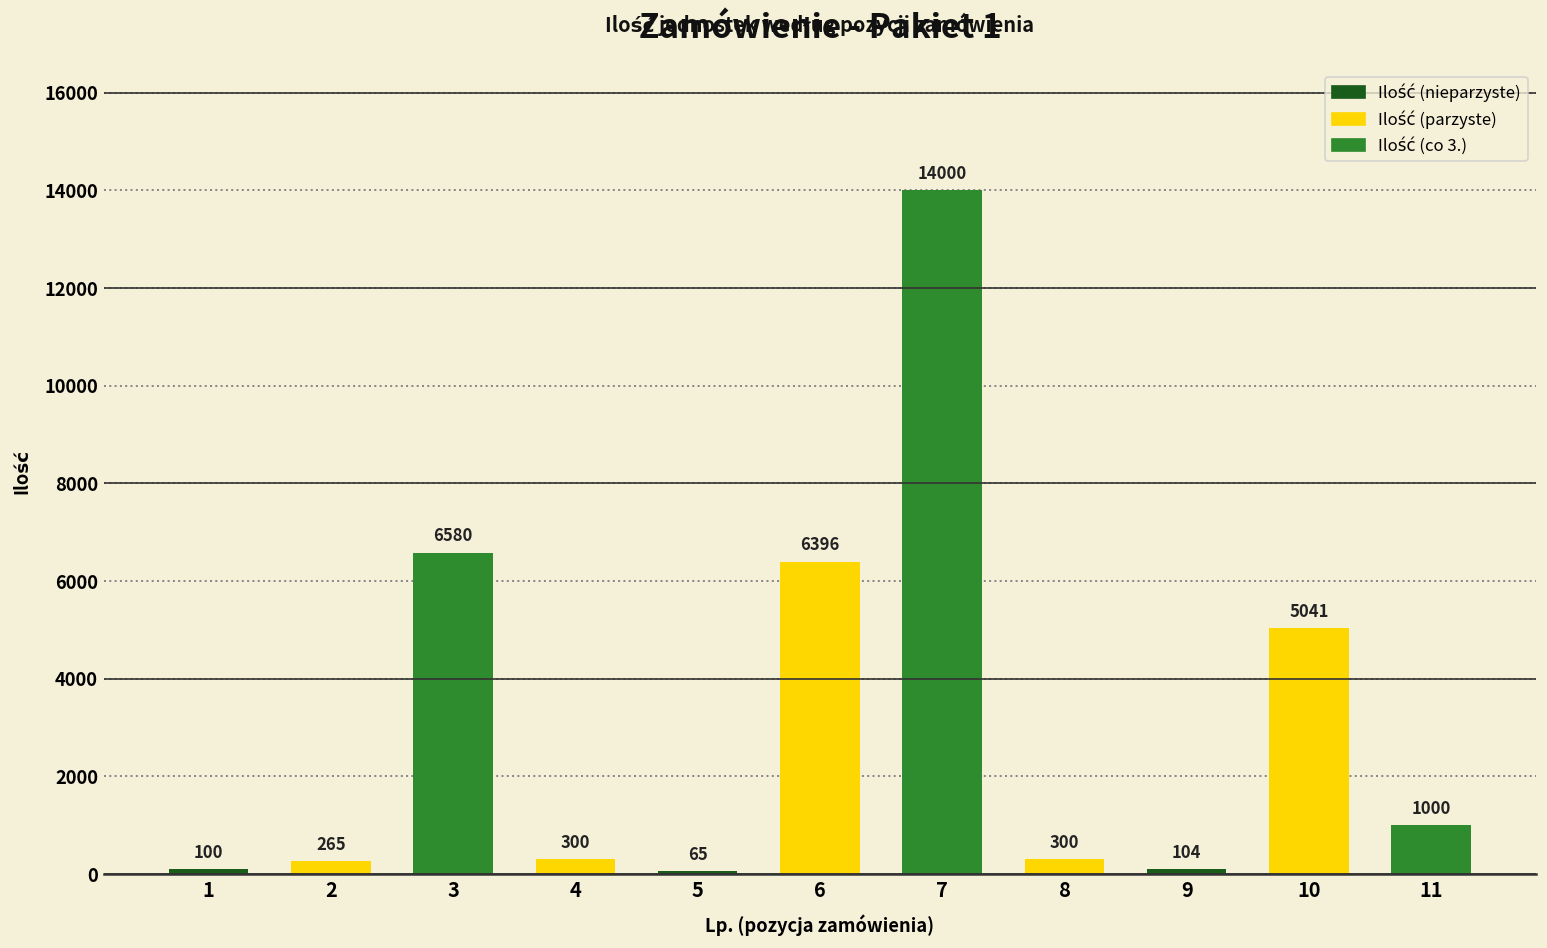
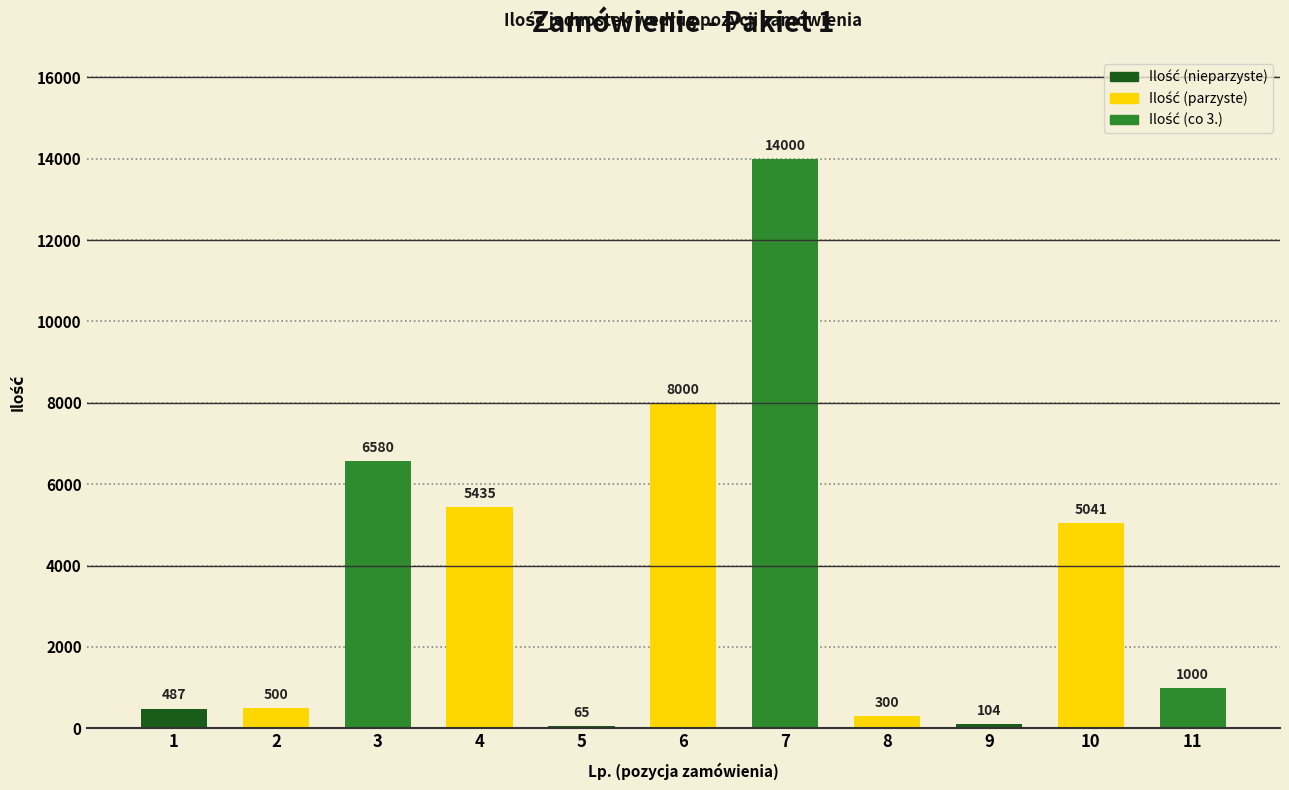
  {
-   "1": 100,
-   "2": 265,
+   "1": 487,
+   "2": 500,
    "3": 6580,
-   "4": 300,
+   "4": 5435,
    "5": 65,
-   "6": 6396,
+   "6": 8000,
    "7": 14000,
    "8": 300,
    "9": 104,
    "10": 5041,
    "11": 1000
  }
